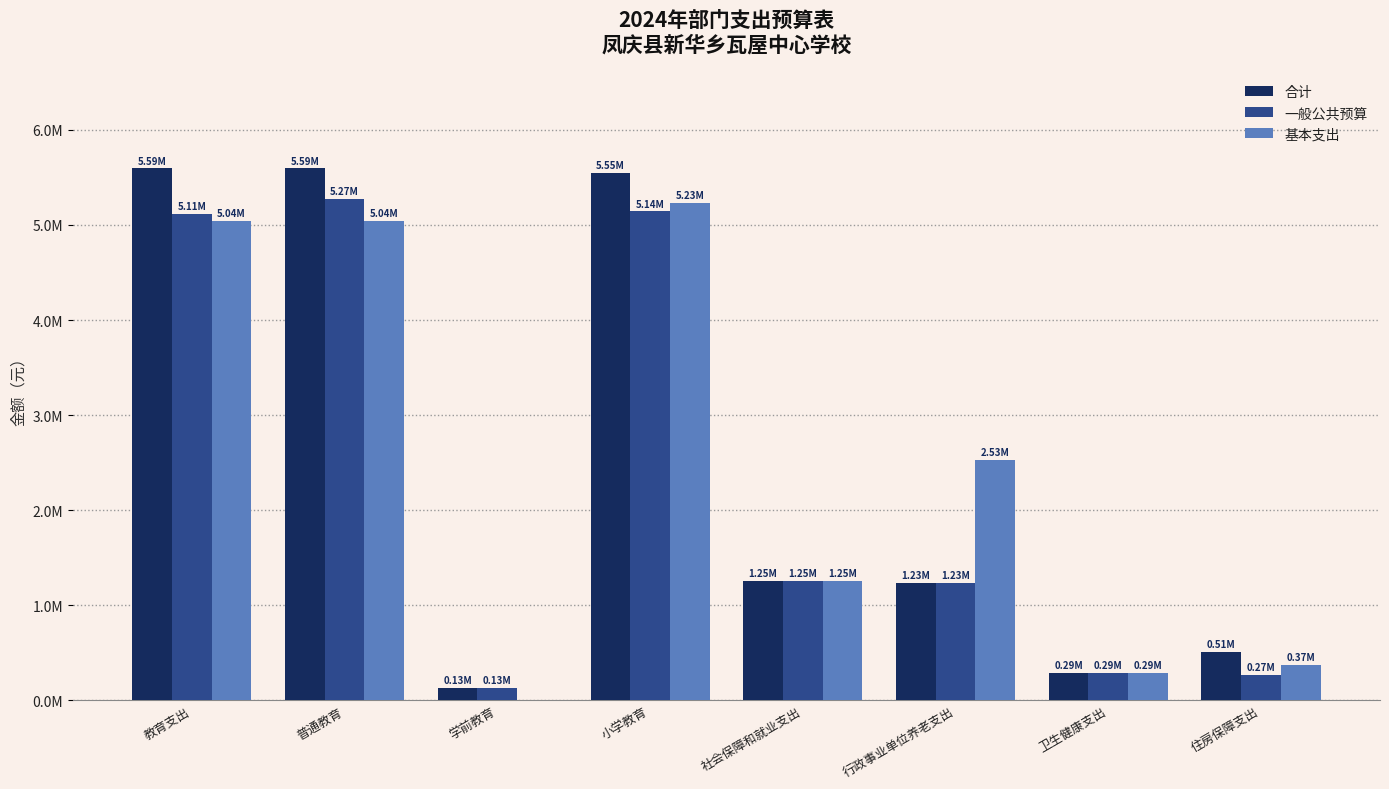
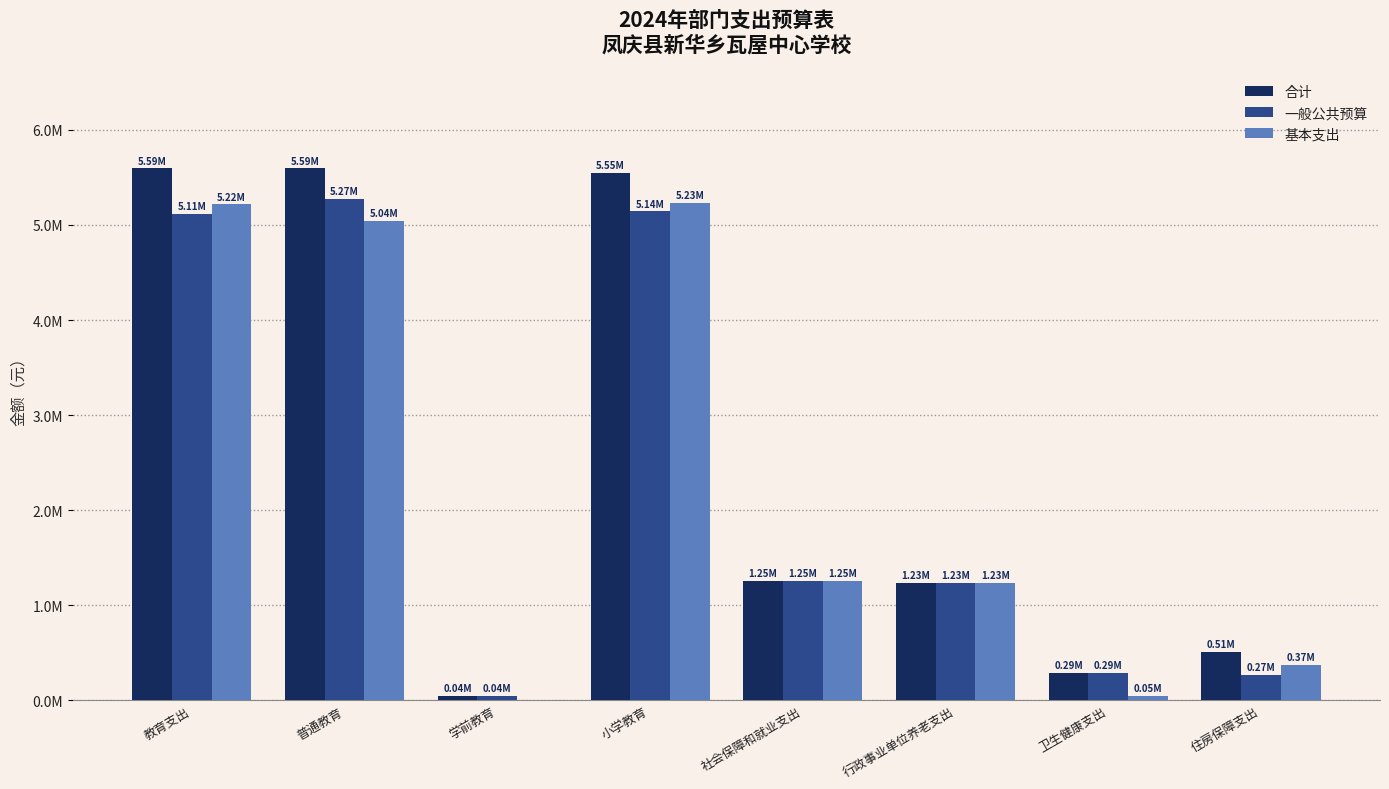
  {
    "合计": {
      "教育支出": "5.59M",
      "普通教育": "5.59M",
-     "学前教育": "0.13M",
+     "学前教育": "0.04M",
      "小学教育": "5.55M",
      "社会保障和就业支出": "1.25M",
      "行政事业单位养老支出": "1.23M",
      "卫生健康支出": "0.29M",
      "住房保障支出": "0.51M"
    },
    "一般公共预算": {
      "教育支出": "5.11M",
      "普通教育": "5.27M",
-     "学前教育": "0.13M",
+     "学前教育": "0.04M",
      "小学教育": "5.14M",
      "社会保障和就业支出": "1.25M",
      "行政事业单位养老支出": "1.23M",
      "卫生健康支出": "0.29M",
      "住房保障支出": "0.27M"
    },
    "基本支出": {
-     "教育支出": "5.04M",
+     "教育支出": "5.22M",
      "普通教育": "5.04M",
      "小学教育": "5.23M",
      "社会保障和就业支出": "1.25M",
-     "行政事业单位养老支出": "2.53M",
-     "卫生健康支出": "0.29M",
+     "行政事业单位养老支出": "1.23M",
+     "卫生健康支出": "0.05M",
      "住房保障支出": "0.37M"
    }
  }
